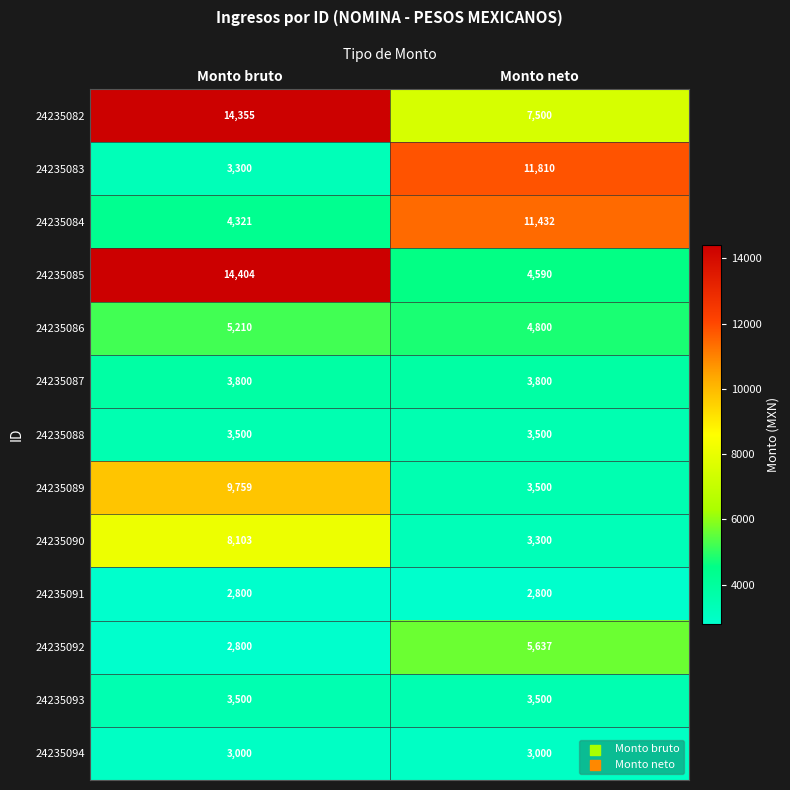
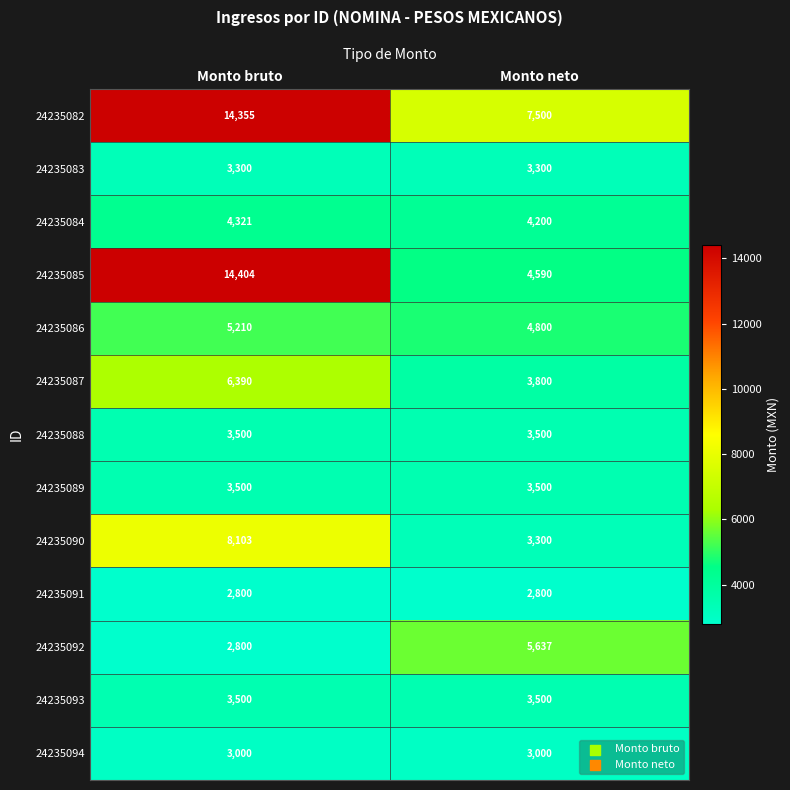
  {
    "24235082": {
      "Monto bruto": "14,355",
      "Monto neto": "7,500"
    },
    "24235083": {
      "Monto bruto": "3,300",
-     "Monto neto": "11,810"
+     "Monto neto": "3,300"
    },
    "24235084": {
      "Monto bruto": "4,321",
-     "Monto neto": "11,432"
+     "Monto neto": "4,200"
    },
    "24235085": {
      "Monto bruto": "14,404",
      "Monto neto": "4,590"
    },
    "24235086": {
      "Monto bruto": "5,210",
      "Monto neto": "4,800"
    },
    "24235087": {
-     "Monto bruto": "3,800",
+     "Monto bruto": "6,390",
      "Monto neto": "3,800"
    },
    "24235088": {
      "Monto bruto": "3,500",
      "Monto neto": "3,500"
    },
    "24235089": {
-     "Monto bruto": "9,759",
+     "Monto bruto": "3,500",
      "Monto neto": "3,500"
    },
    "24235090": {
      "Monto bruto": "8,103",
      "Monto neto": "3,300"
    },
    "24235091": {
      "Monto bruto": "2,800",
      "Monto neto": "2,800"
    },
    "24235092": {
      "Monto bruto": "2,800",
      "Monto neto": "5,637"
    },
    "24235093": {
      "Monto bruto": "3,500",
      "Monto neto": "3,500"
    },
    "24235094": {
      "Monto bruto": "3,000",
      "Monto neto": "3,000"
    }
  }
